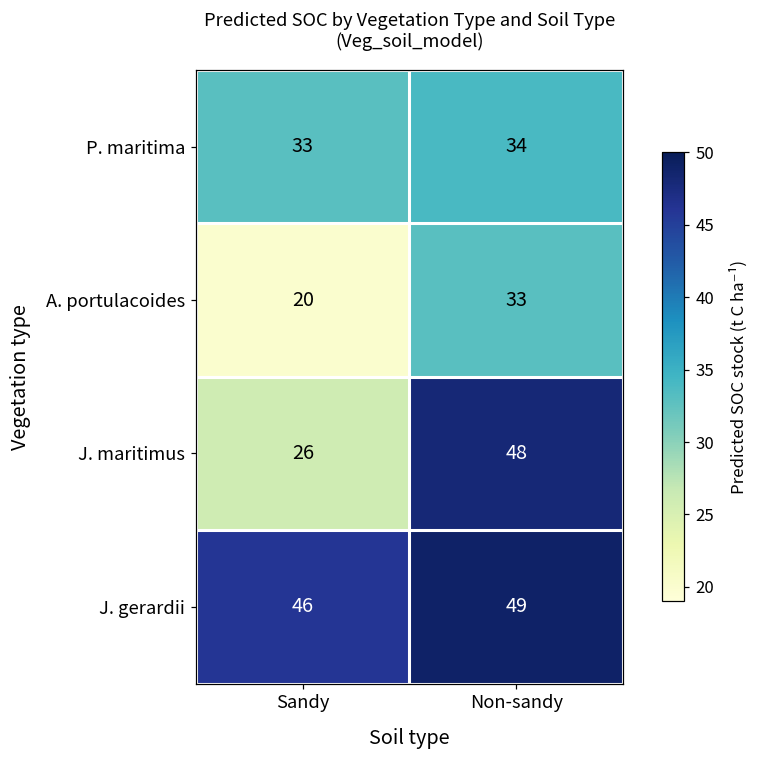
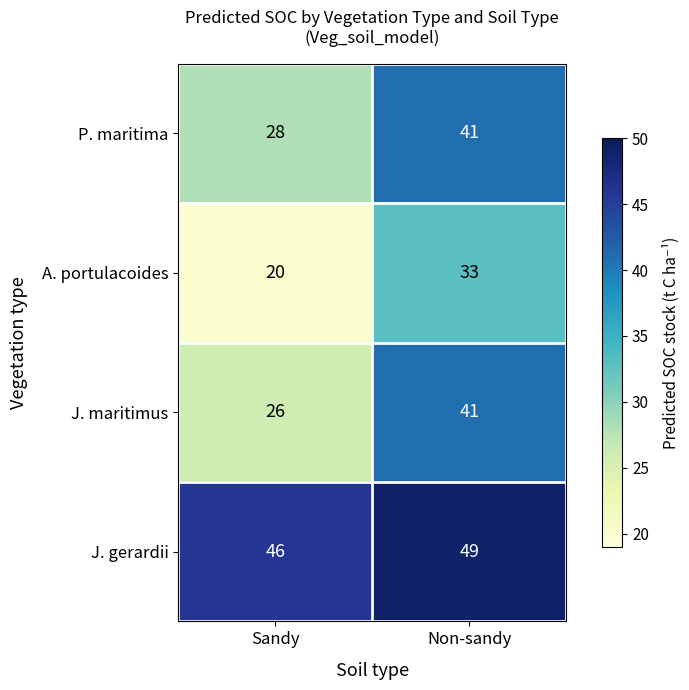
  {
    "P. maritima": {
-     "Sandy": 33,
-     "Non-sandy": 34
+     "Sandy": 28,
+     "Non-sandy": 41
    },
    "A. portulacoides": {
      "Sandy": 20,
      "Non-sandy": 33
    },
    "J. maritimus": {
      "Sandy": 26,
-     "Non-sandy": 48
+     "Non-sandy": 41
    },
    "J. gerardii": {
      "Sandy": 46,
      "Non-sandy": 49
    }
  }
